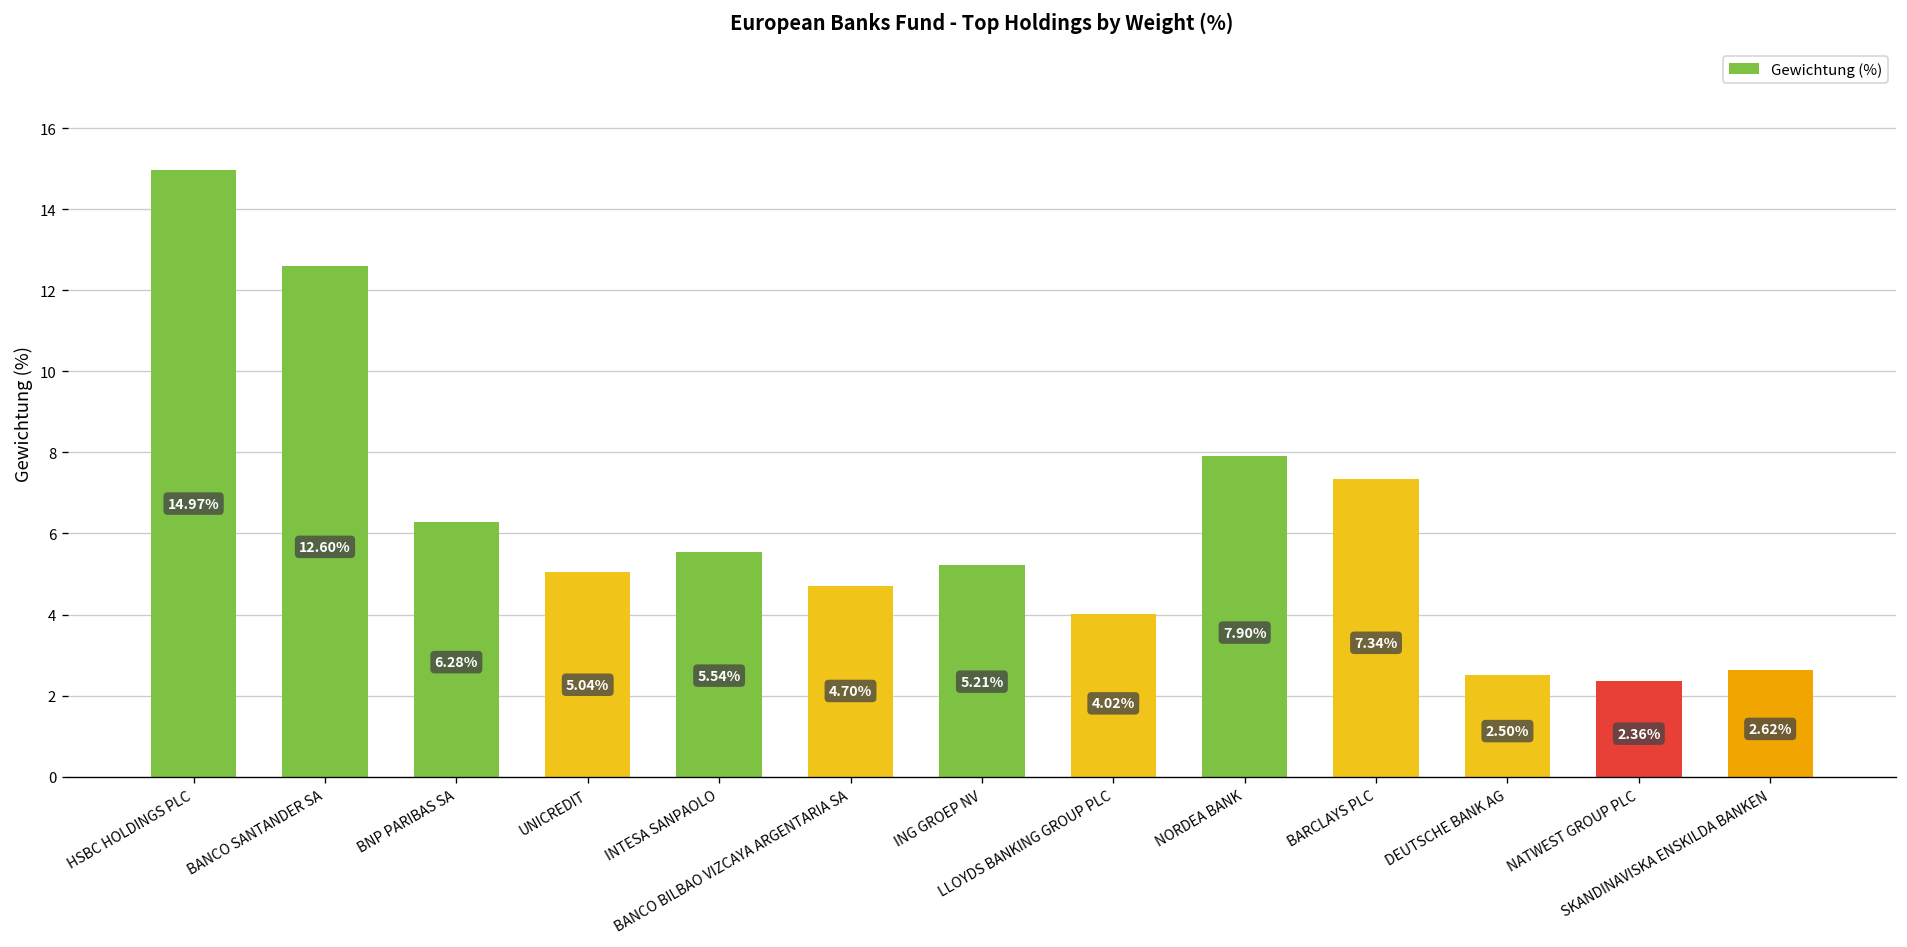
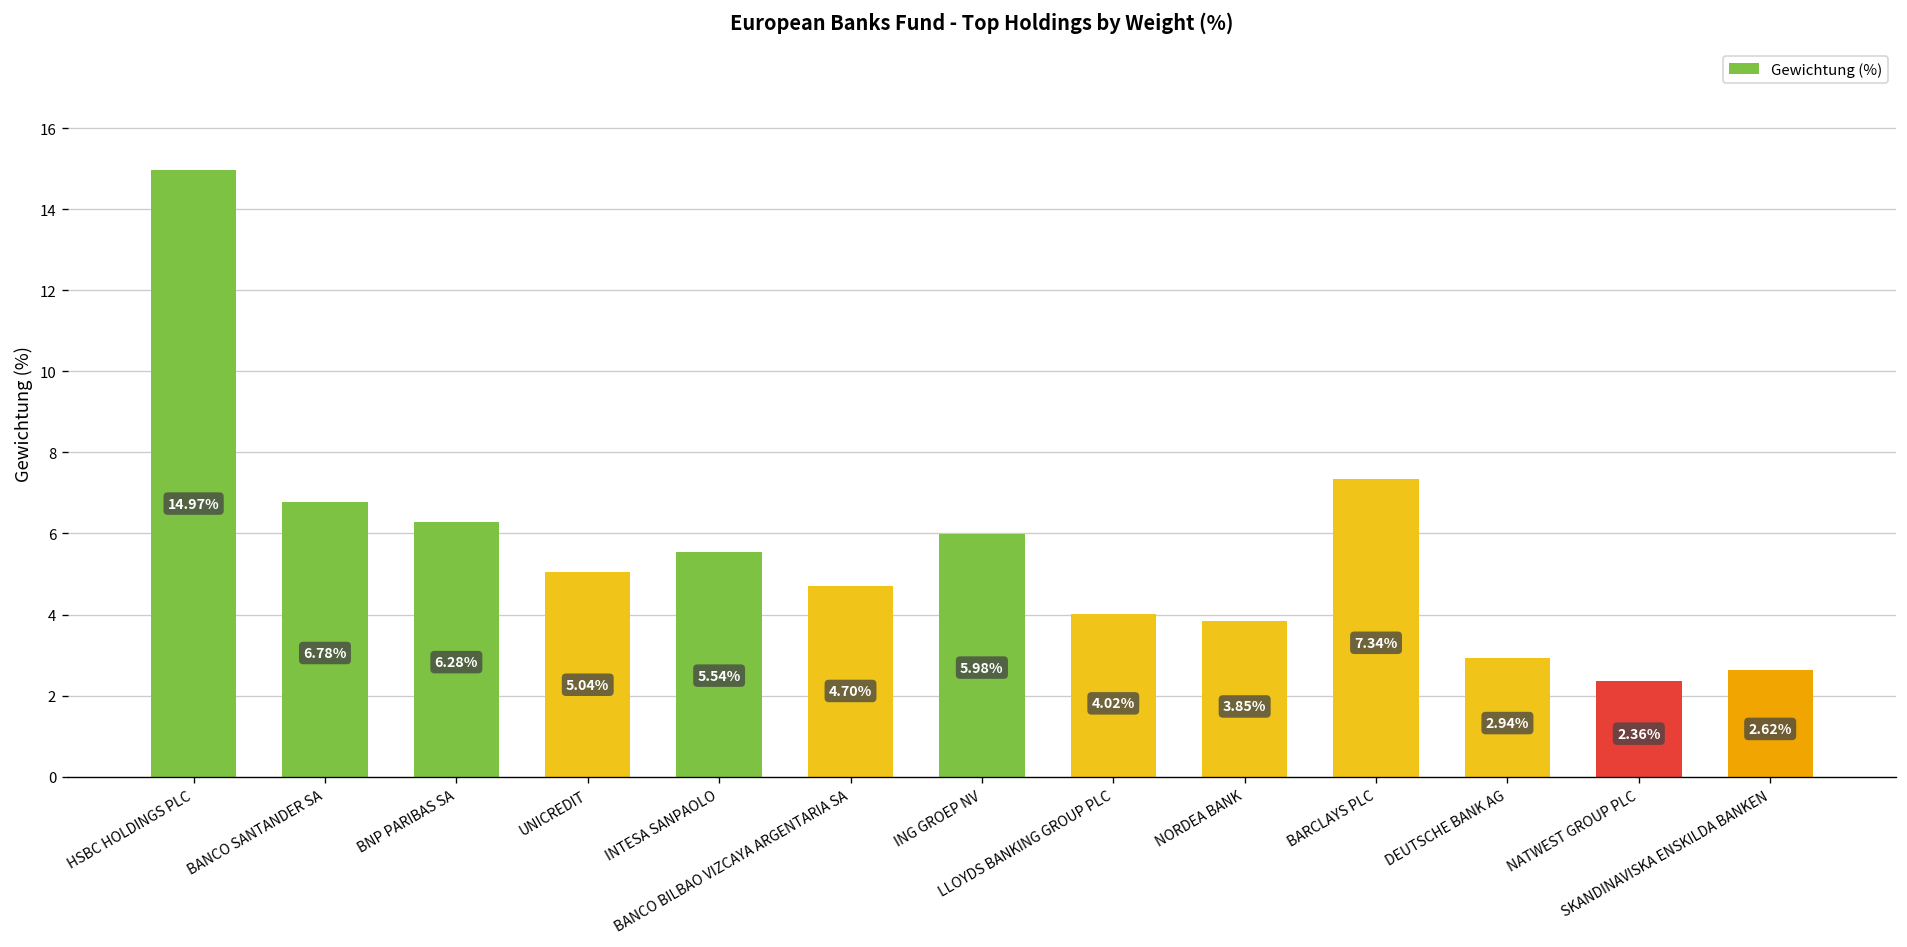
  {
-   "BANCO SANTANDER SA": "12.60%",
-   "ING GROEP NV": "5.21%",
-   "NORDEA BANK": "7.90%",
-   "DEUTSCHE BANK AG": "2.50%"
+   "BANCO SANTANDER SA": "6.78%",
+   "ING GROEP NV": "5.98%",
+   "NORDEA BANK": "3.85%",
+   "DEUTSCHE BANK AG": "2.94%"
  }
